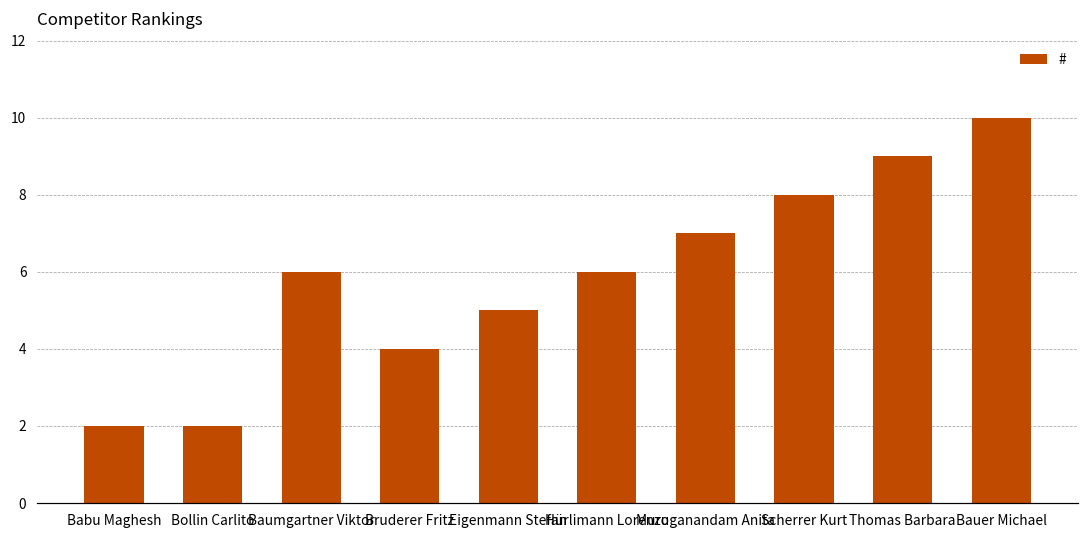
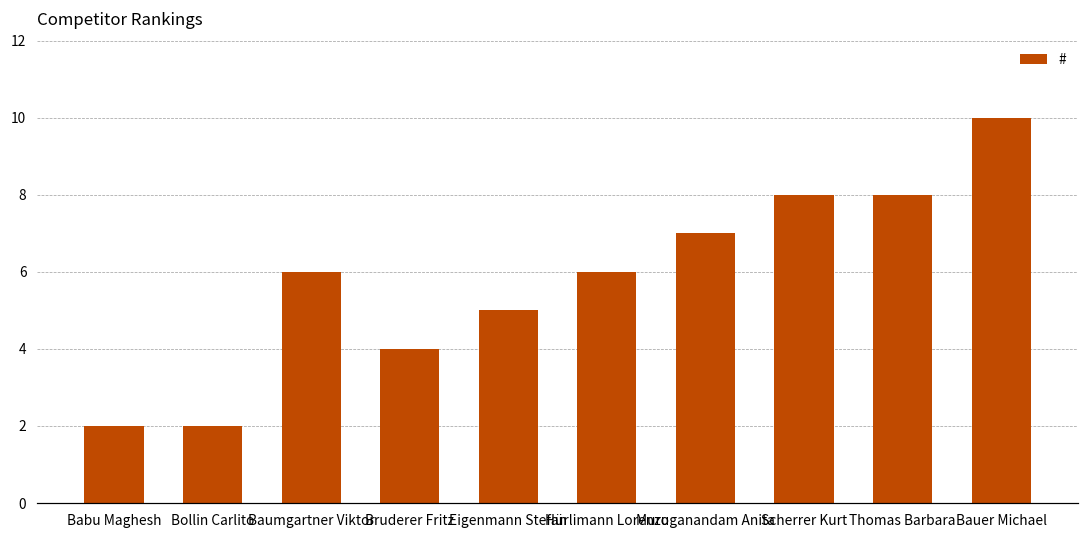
  {
    "Babu Maghesh": 2,
    "Bollin Carlito": 2,
    "Baumgartner Viktor": 6,
    "Bruderer Fritz": 4,
-   "Thomas Barbara": 9,
+   "Thomas Barbara": 8,
    "Bauer Michael": 10
  }
